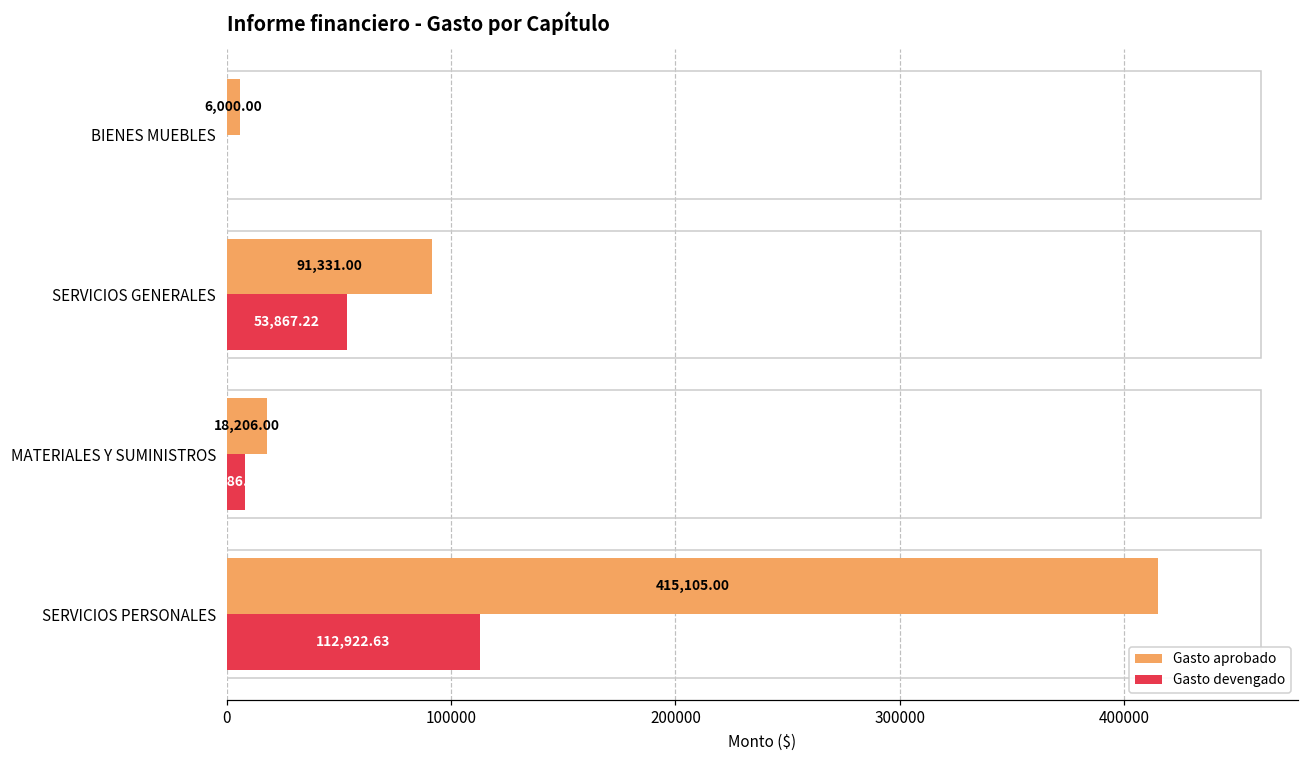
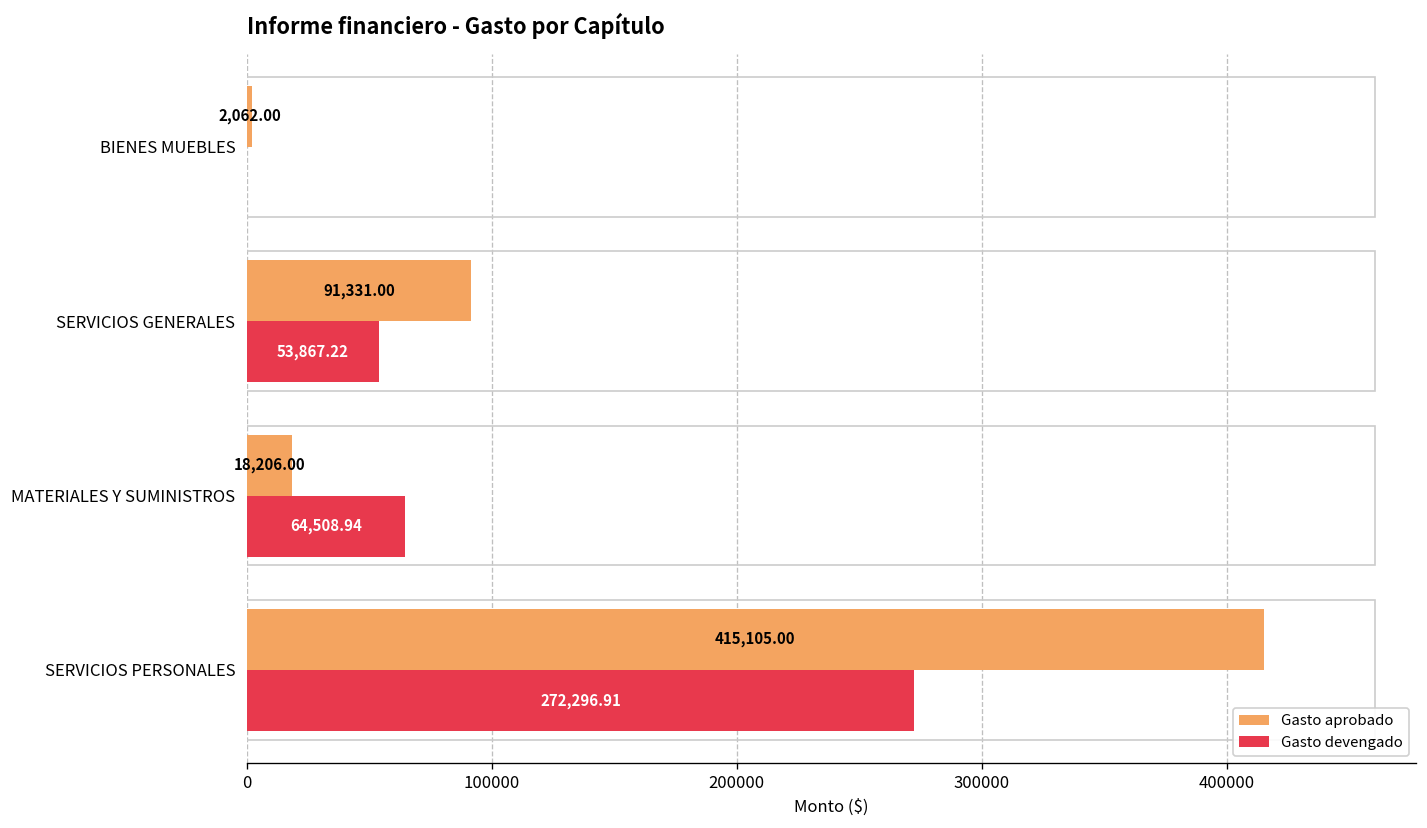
  {
    "Gasto aprobado": {
-     "BIENES MUEBLES": "6,000.00",
+     "BIENES MUEBLES": "2,062.00",
      "SERVICIOS GENERALES": "91,331.00",
      "MATERIALES Y SUMINISTROS": "18,206.00",
      "SERVICIOS PERSONALES": "415,105.00"
    },
    "Gasto devengado": {
      "SERVICIOS GENERALES": "53,867.22",
-     "MATERIALES Y SUMINISTROS": "8000",
-     "SERVICIOS PERSONALES": "112,922.63"
+     "MATERIALES Y SUMINISTROS": "65000",
+     "SERVICIOS PERSONALES": "272,296.91"
    }
  }
